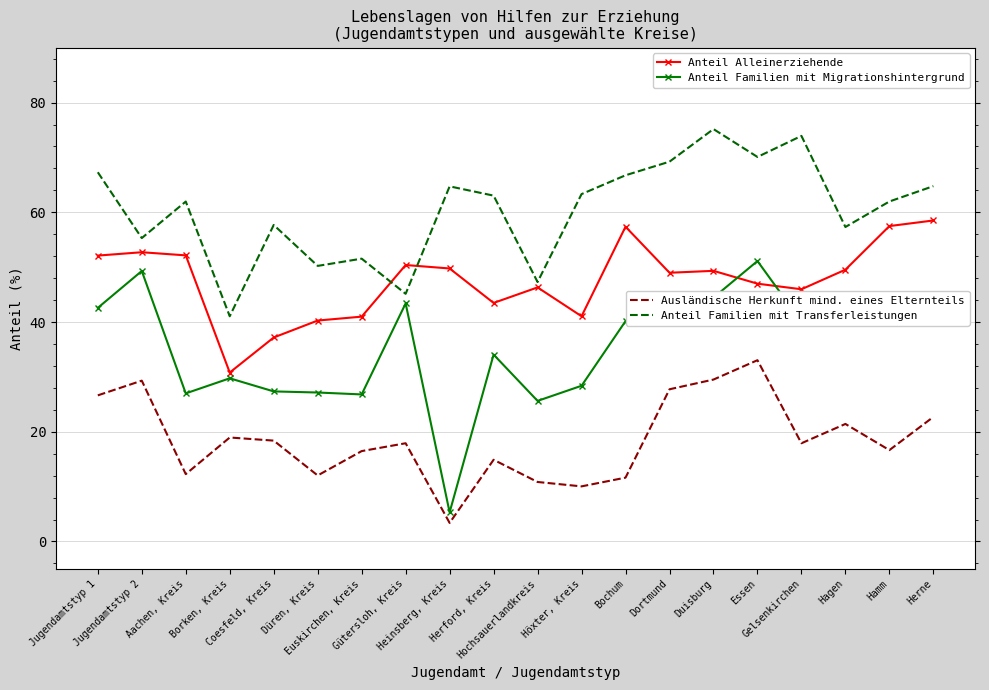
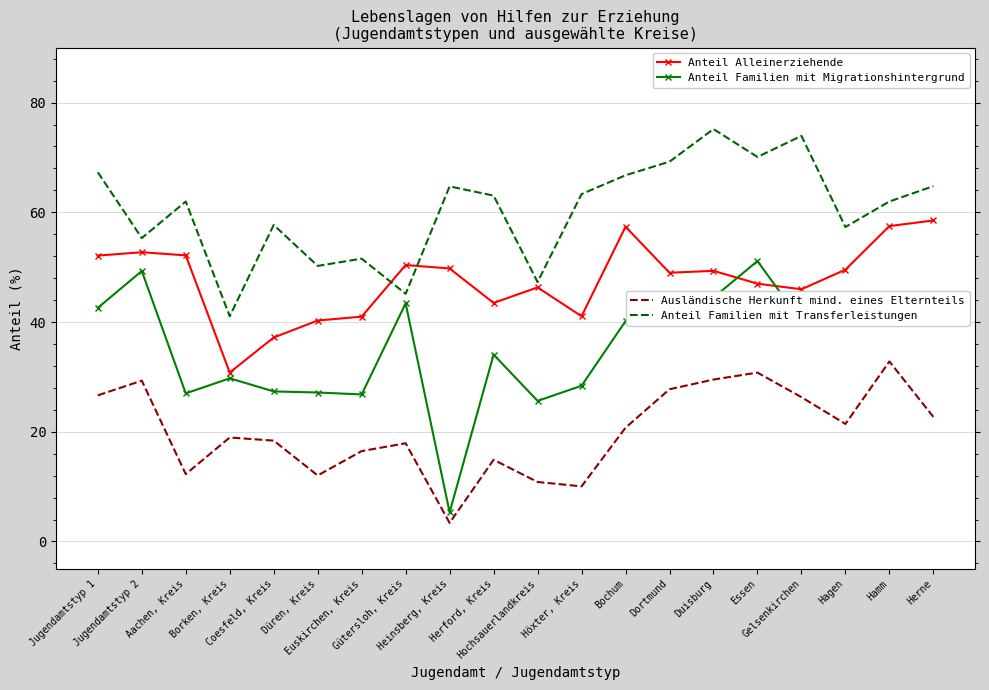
  {
    "Ausländische Herkunft mind. eines Elternteils": {
      "Jugendamtstyp 1": 27,
      "Jugendamtstyp 2": 29,
      "Aachen, Kreis": 12,
      "Borken, Kreis": 19,
      "Coesfeld, Kreis": 18,
      "Düren, Kreis": 12,
      "Euskirchen, Kreis": 16,
      "Gütersloh, Kreis": 18,
      "Heinsberg, Kreis": 3,
      "Herford, Kreis": 15,
      "Hochsauerlandkreis": 11,
      "Höxter, Kreis": 10,
-     "Bochum": 12,
+     "Bochum": 21,
      "Dortmund": 28,
      "Duisburg": 30,
-     "Essen": 33,
-     "Gelsenkirchen": 18,
+     "Essen": 31,
+     "Gelsenkirchen": 26,
      "Hagen": 21,
-     "Hamm": 17,
+     "Hamm": 33,
      "Herne": 23
    }
  }
